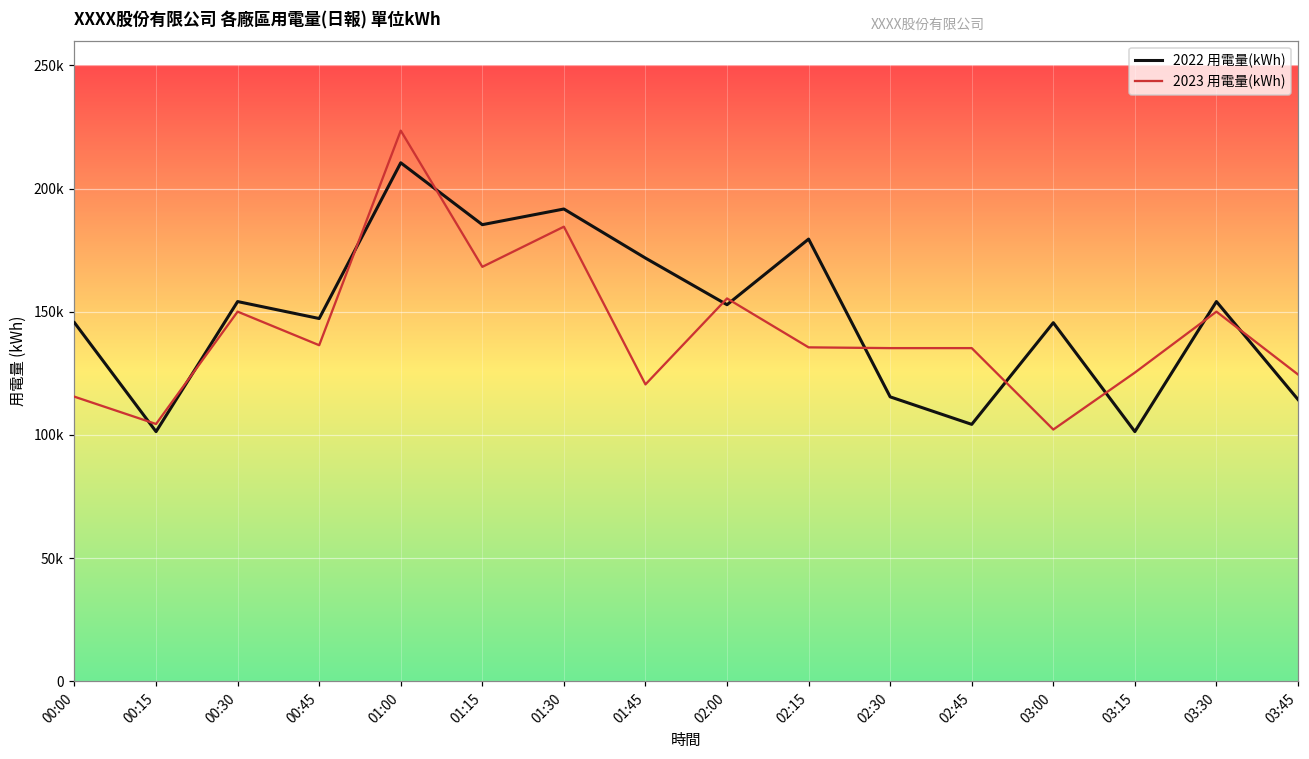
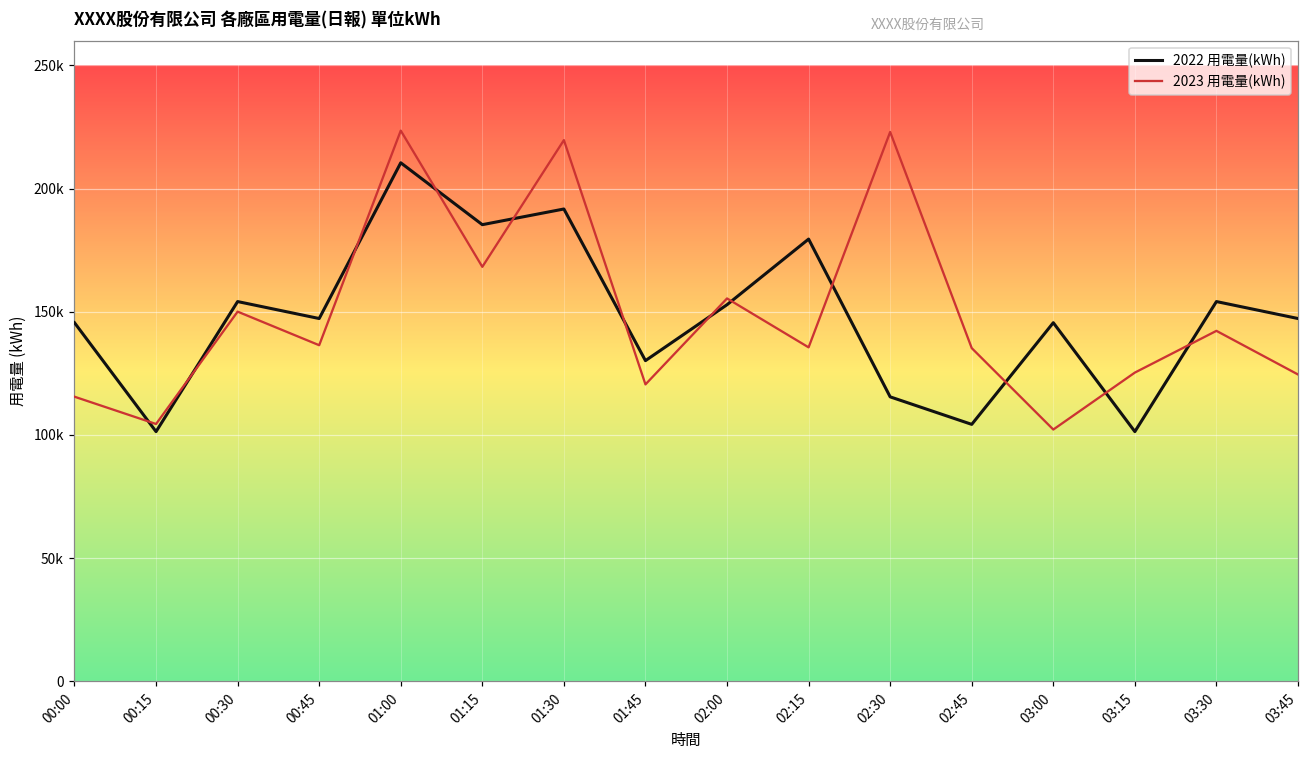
  {
    "2022 用電量(kWh)": {
      "00:00": 146000,
      "00:15": 101000,
      "00:30": 154000,
      "00:45": 147000,
      "01:00": 210000,
      "01:15": 185000,
      "01:30": 192000,
-     "01:45": 172000,
+     "01:45": 130000,
      "02:00": 153000,
      "02:15": 180000,
      "02:30": 115000,
      "02:45": 104000,
      "03:00": 146000,
      "03:15": 101000,
      "03:30": 154000,
-     "03:45": 114000
+     "03:45": 147000
    },
    "2023 用電量(kWh)": {
      "00:00": 116000,
      "00:15": 104000,
      "00:30": 150000,
      "00:45": 136000,
      "01:00": 224000,
      "01:15": 168000,
-     "01:30": 185000,
+     "01:30": 220000,
      "01:45": 121000,
      "02:00": 155000,
      "02:15": 136000,
-     "02:30": 135000,
+     "02:30": 223000,
      "02:45": 135000,
      "03:00": 102000,
      "03:15": 125000,
-     "03:30": 150000,
+     "03:30": 142000,
      "03:45": 125000
    }
  }
